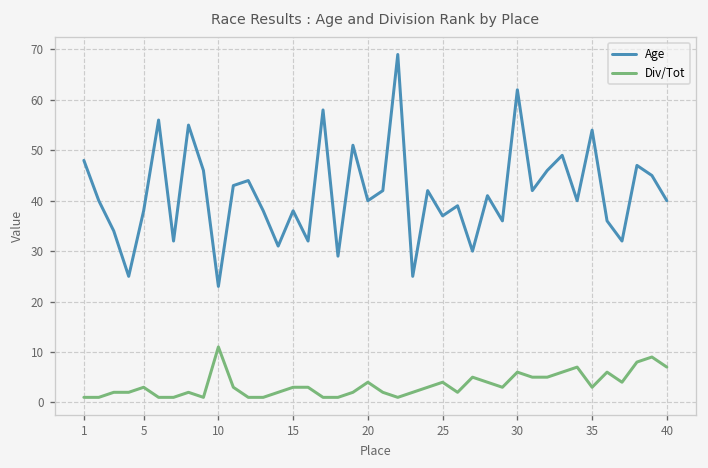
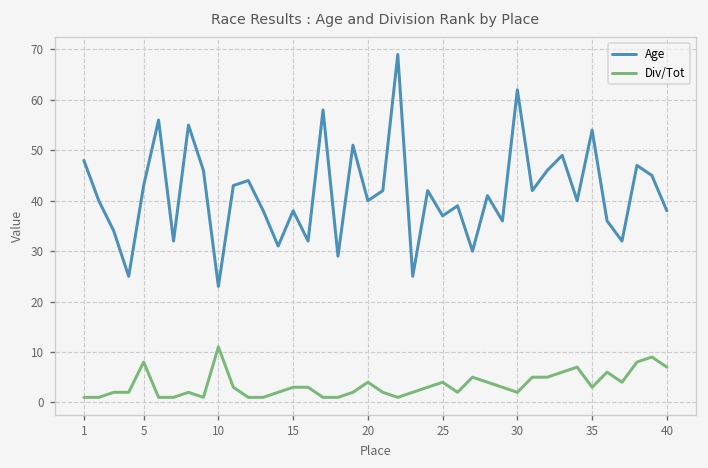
  {
    "Age": {
      "1": 48,
-     "5": 38,
+     "5": 43,
      "10": 23,
      "15": 38,
      "20": 40,
      "25": 37,
      "30": 62,
      "35": 54,
-     "40": 40
+     "40": 38
    },
    "Div/Tot": {
      "1": 1,
-     "5": 3,
+     "5": 8,
      "10": 11,
      "15": 3,
      "20": 4,
      "25": 4,
-     "30": 6,
+     "30": 2,
      "35": 3,
      "40": 7
    }
  }
